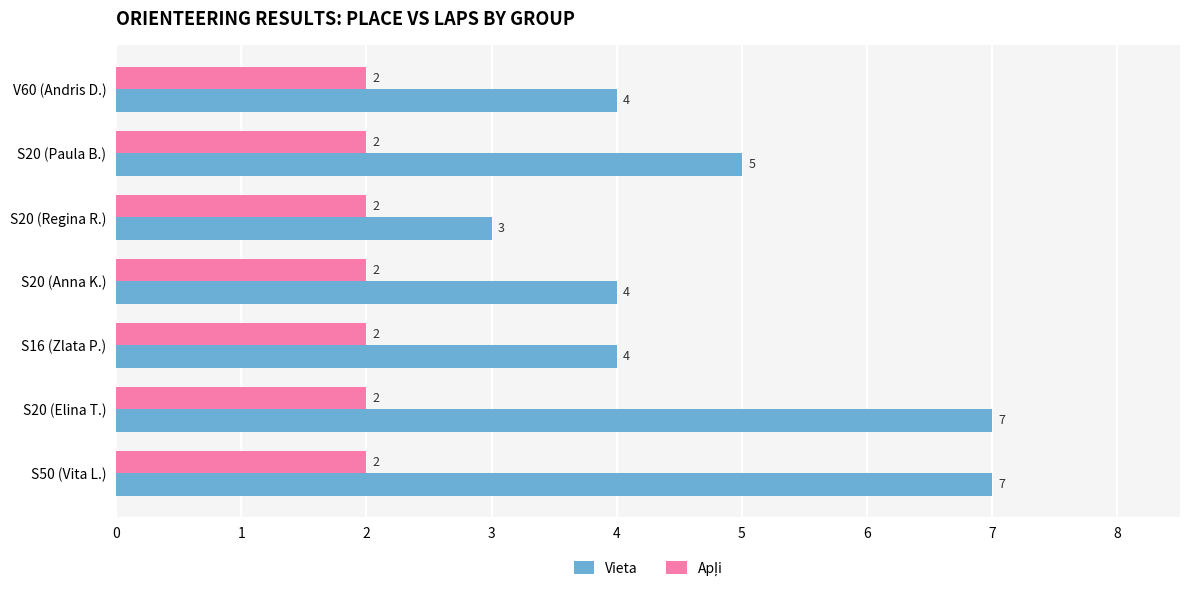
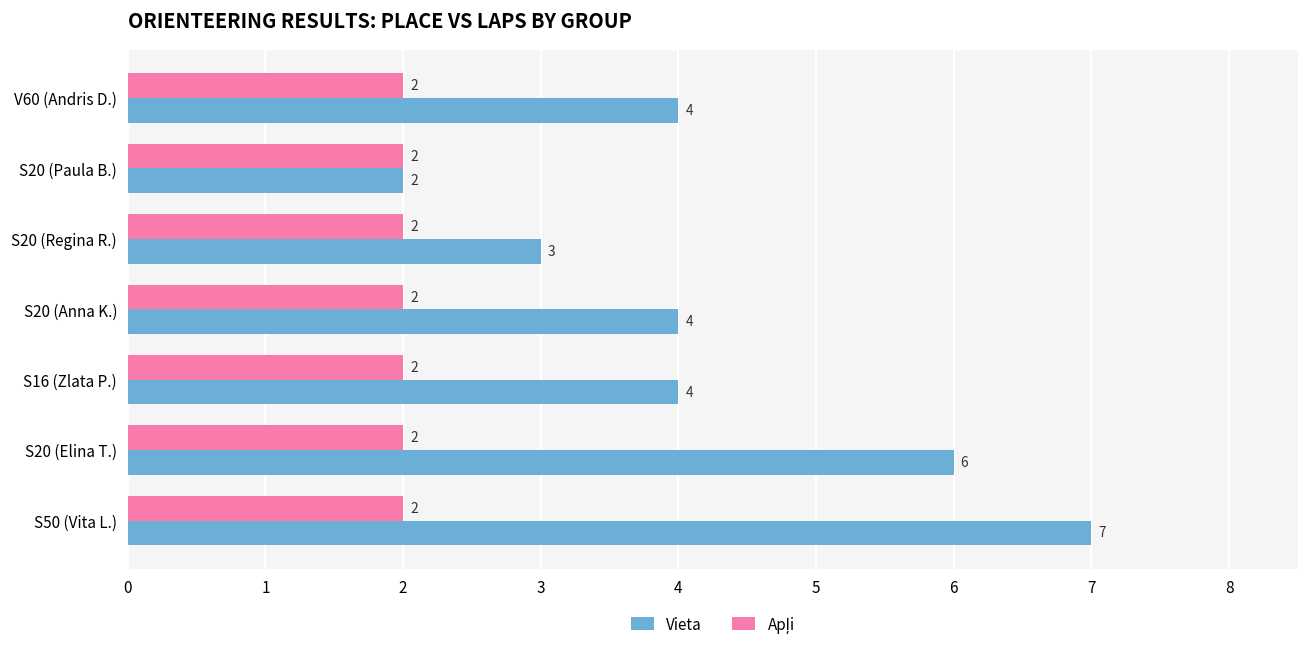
  {
    "Vieta": {
      "V60 (Andris D.)": 4,
-     "S20 (Paula B.)": 5,
+     "S20 (Paula B.)": 2,
      "S20 (Regina R.)": 3,
      "S20 (Anna K.)": 4,
      "S16 (Zlata P.)": 4,
-     "S20 (Elina T.)": 7,
+     "S20 (Elina T.)": 6,
      "S50 (Vita L.)": 7
    },
    "Apļi": {
      "V60 (Andris D.)": 2,
      "S20 (Paula B.)": 2,
      "S20 (Regina R.)": 2,
      "S20 (Anna K.)": 2,
      "S16 (Zlata P.)": 2,
      "S20 (Elina T.)": 2,
      "S50 (Vita L.)": 2
    }
  }
